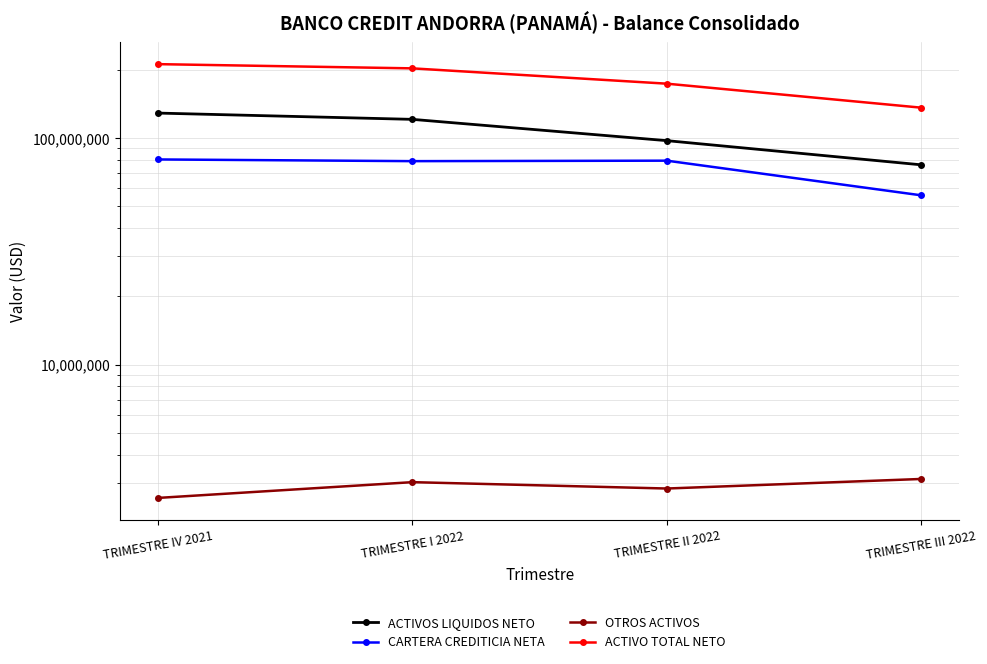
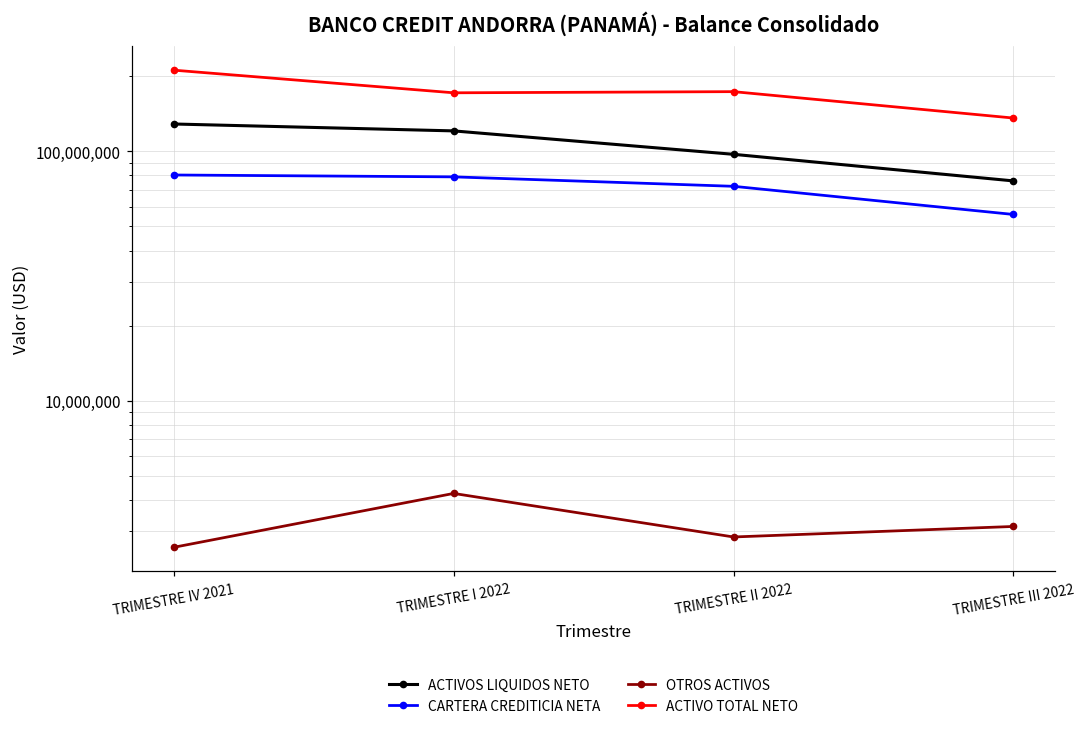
  {
    "ACTIVOS LIQUIDOS NETO": {
      "TRIMESTRE IV 2021": "130,000,000",
      "TRIMESTRE I 2022": "120,000,000",
      "TRIMESTRE II 2022": "97,000,000",
      "TRIMESTRE III 2022": "76,000,000"
    },
    "CARTERA CREDITICIA NETA": {
      "TRIMESTRE IV 2021": "80,000,000",
      "TRIMESTRE I 2022": "79,000,000",
-     "TRIMESTRE II 2022": "79,000,000",
+     "TRIMESTRE II 2022": "72,000,000",
      "TRIMESTRE III 2022": "56,000,000"
    },
    "OTROS ACTIVOS": {
      "TRIMESTRE IV 2021": "2,600,000",
-     "TRIMESTRE I 2022": "3,000,000",
+     "TRIMESTRE I 2022": "4,200,000",
      "TRIMESTRE II 2022": "2,800,000",
      "TRIMESTRE III 2022": "3,100,000"
    },
    "ACTIVO TOTAL NETO": {
      "TRIMESTRE IV 2021": "210,000,000",
-     "TRIMESTRE I 2022": "200,000,000",
+     "TRIMESTRE I 2022": "170,000,000",
      "TRIMESTRE II 2022": "170,000,000",
      "TRIMESTRE III 2022": "140,000,000"
    }
  }
